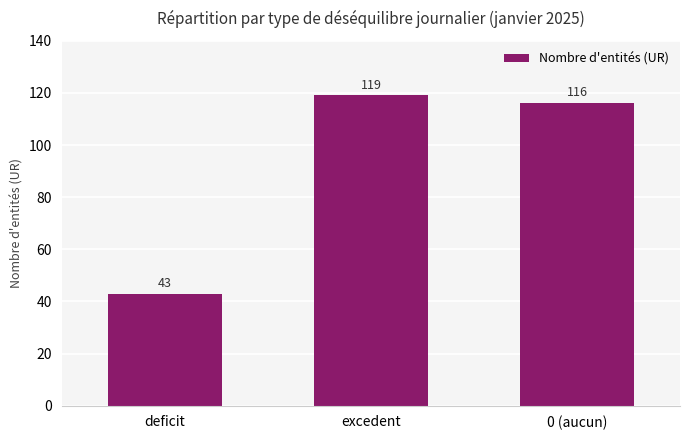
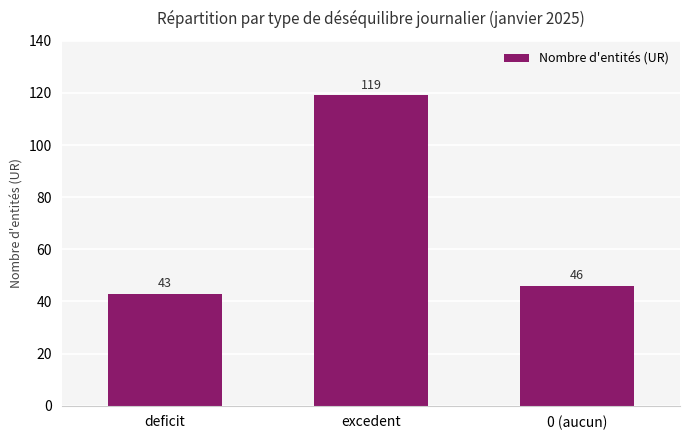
  {
    "deficit": 43,
    "excedent": 119,
-   "0 (aucun)": 116
+   "0 (aucun)": 46
  }
